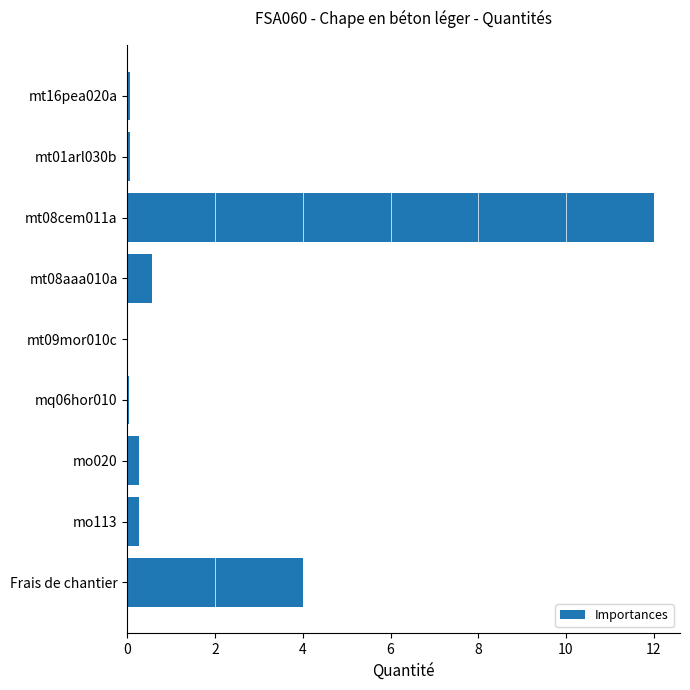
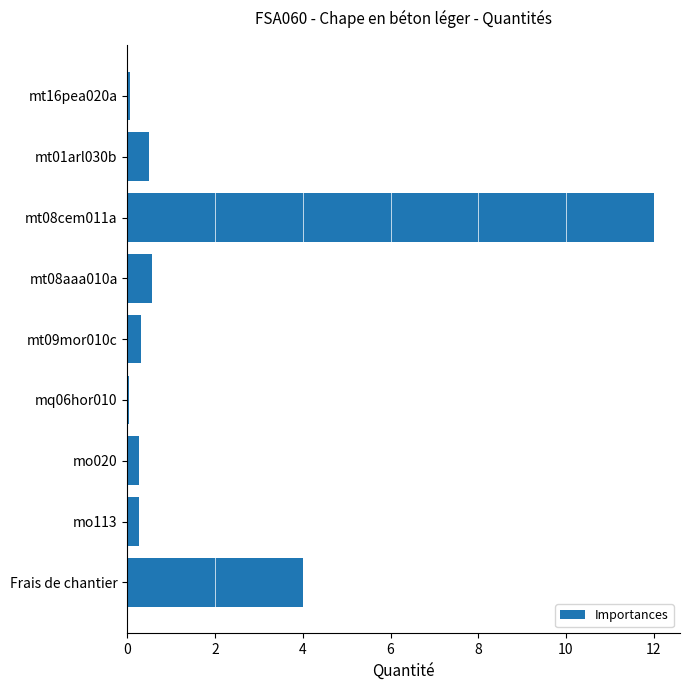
  {
-   "mt01arl030b": 0.1,
+   "mt01arl030b": 0.5,
    "mt08cem011a": 12.0,
    "mt08aaa010a": 0.6,
-   "mt09mor010c": 0.0,
+   "mt09mor010c": 0.3,
    "mo020": 0.3,
    "mo113": 0.3,
    "Frais de chantier": 4.0
  }
